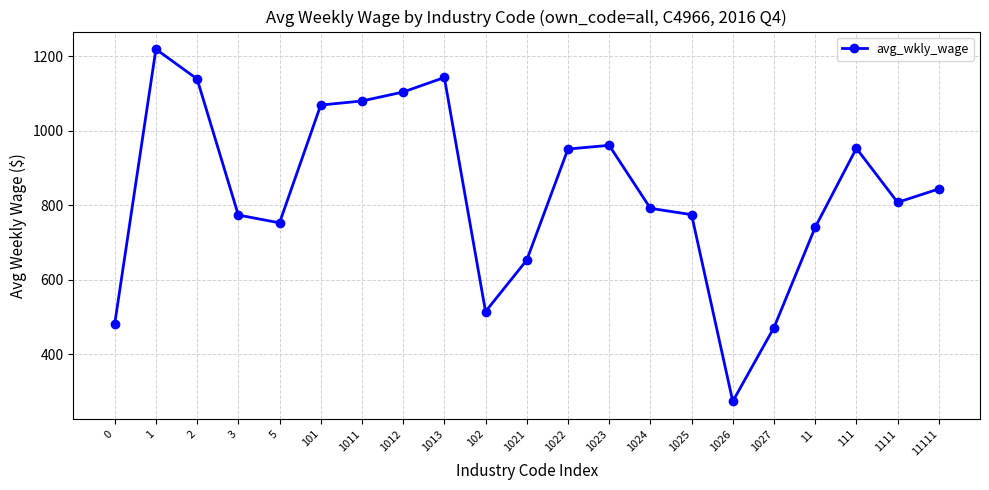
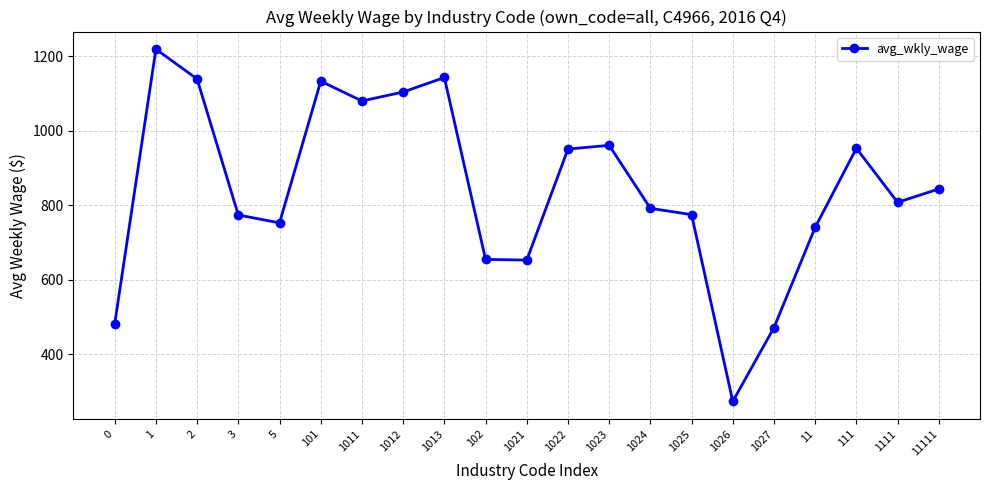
  {
    "0": 480,
    "1": 1220,
    "2": 1140,
    "3": 770,
    "5": 750,
-   "101": 1070,
+   "101": 1130,
    "1011": 1080,
    "1012": 1100,
    "1013": 1140,
-   "102": 520,
+   "102": 660,
    "1021": 650,
    "1022": 950,
    "1023": 960,
    "1024": 790,
    "1025": 780,
    "1026": 270,
    "1027": 470,
    "11": 740,
    "111": 950,
    "1111": 810,
    "11111": 840
  }
